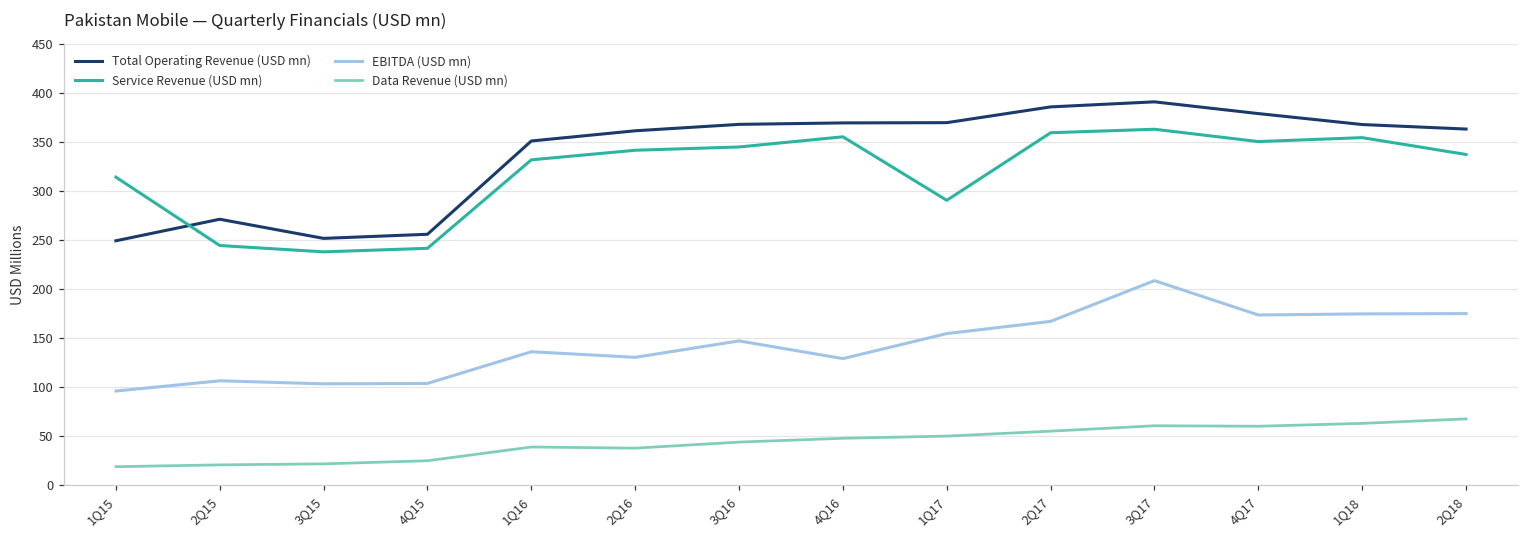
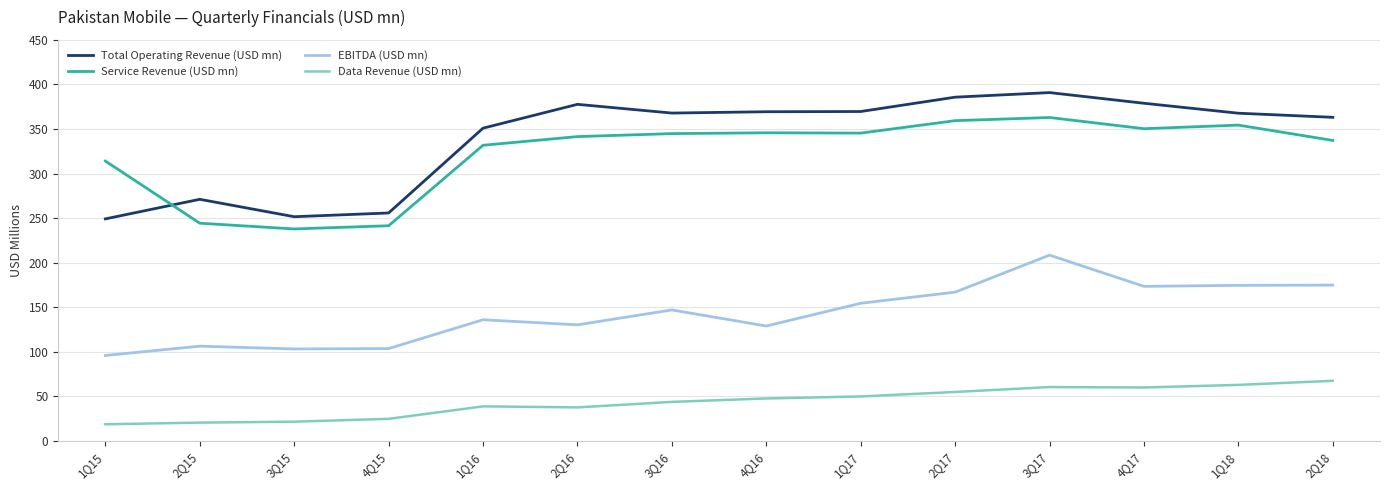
  {
    "Total Operating Revenue (USD mn)": {
      "1Q15": 250,
      "2Q15": 270,
      "3Q15": 250,
      "4Q15": 260,
      "1Q16": 350,
-     "2Q16": 360,
+     "2Q16": 380,
      "3Q16": 370,
      "4Q16": 370,
      "1Q17": 370,
      "2Q17": 390,
      "3Q17": 390,
      "4Q17": 380,
      "1Q18": 370,
      "2Q18": 360
    },
    "Service Revenue (USD mn)": {
      "1Q15": 310,
      "2Q15": 240,
      "3Q15": 240,
      "4Q15": 240,
      "1Q16": 330,
      "2Q16": 340,
      "3Q16": 340,
-     "4Q16": 360,
-     "1Q17": 290,
+     "4Q16": 350,
+     "1Q17": 350,
      "2Q17": 360,
      "3Q17": 360,
      "4Q17": 350,
      "1Q18": 350,
      "2Q18": 340
    }
  }
